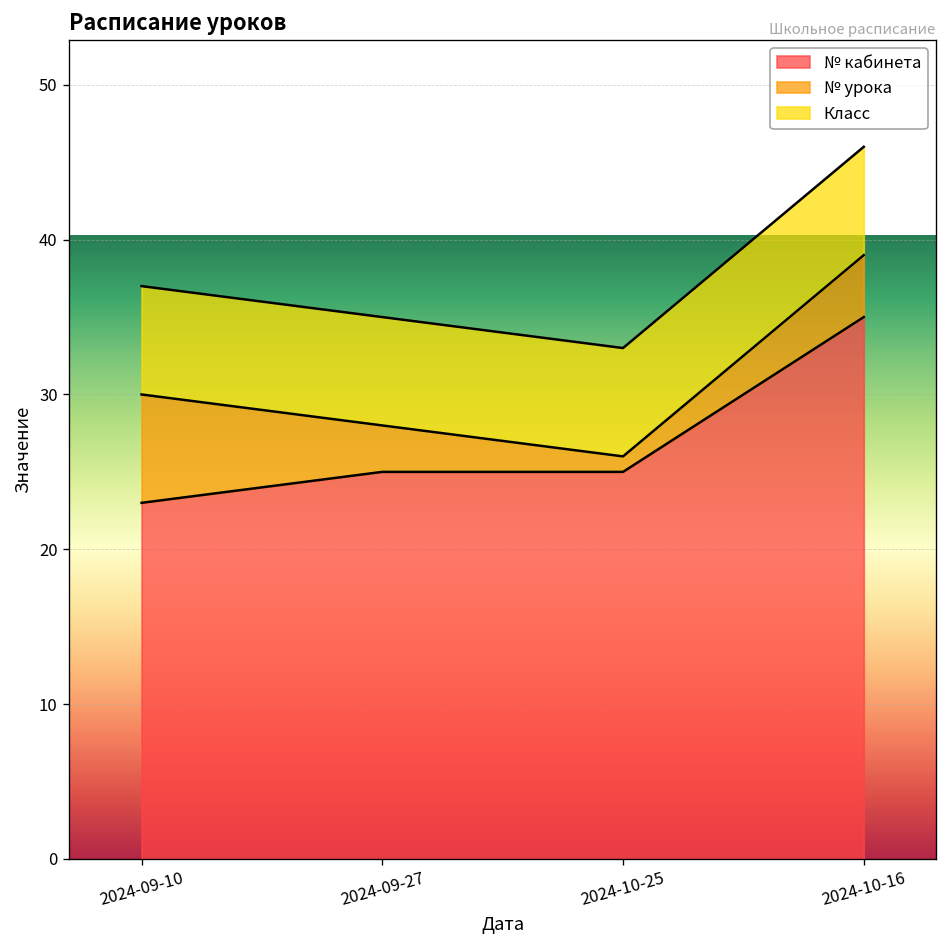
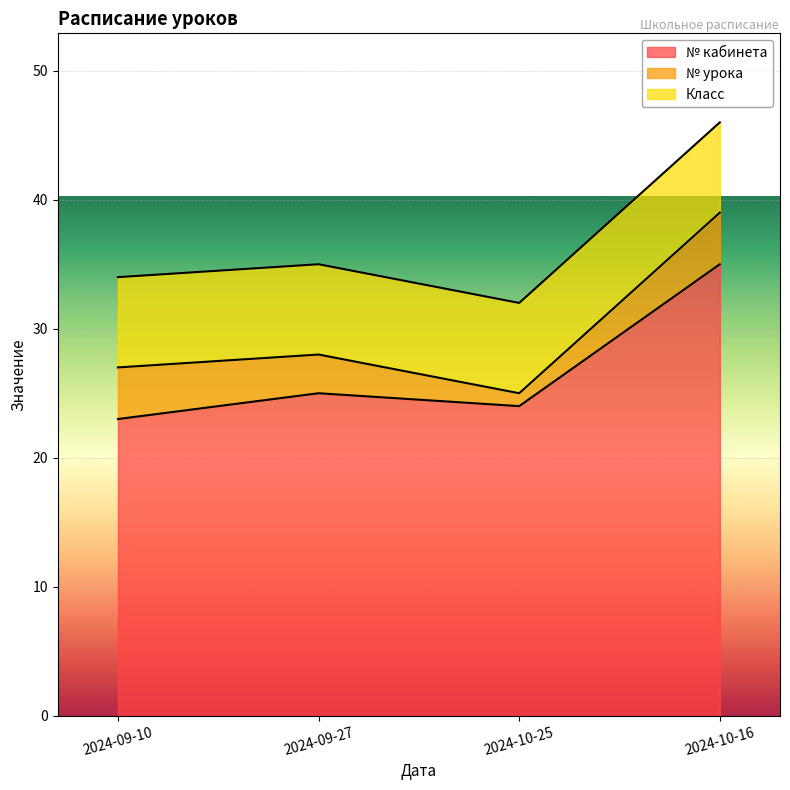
  {
    "№ кабинета": {
      "2024-09-10": 23,
      "2024-09-27": 25,
-     "2024-10-25": 25,
+     "2024-10-25": 24,
      "2024-10-16": 35
    },
    "№ урока": {
-     "2024-09-10": 7,
+     "2024-09-10": 4,
      "2024-09-27": 3,
      "2024-10-25": 1,
      "2024-10-16": 4
    },
    "Класс": {
      "2024-09-10": 7,
      "2024-09-27": 7,
      "2024-10-25": 7,
      "2024-10-16": 7
    }
  }
